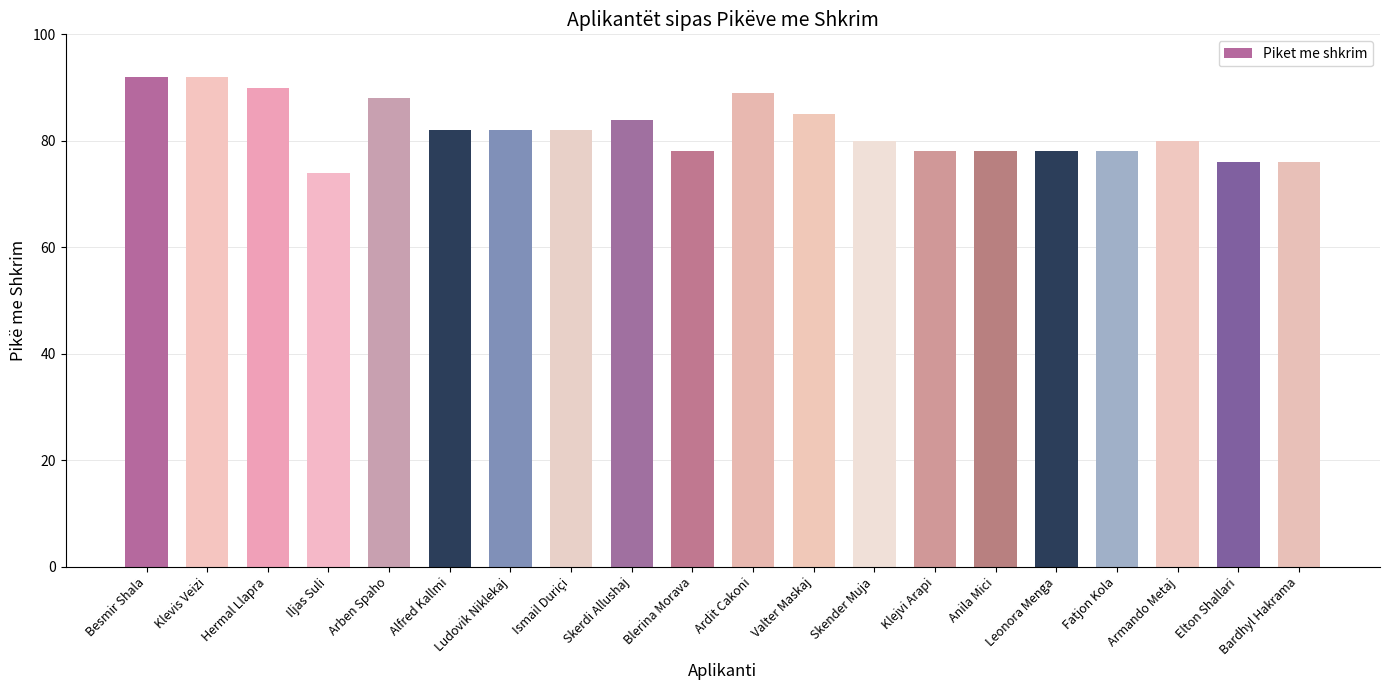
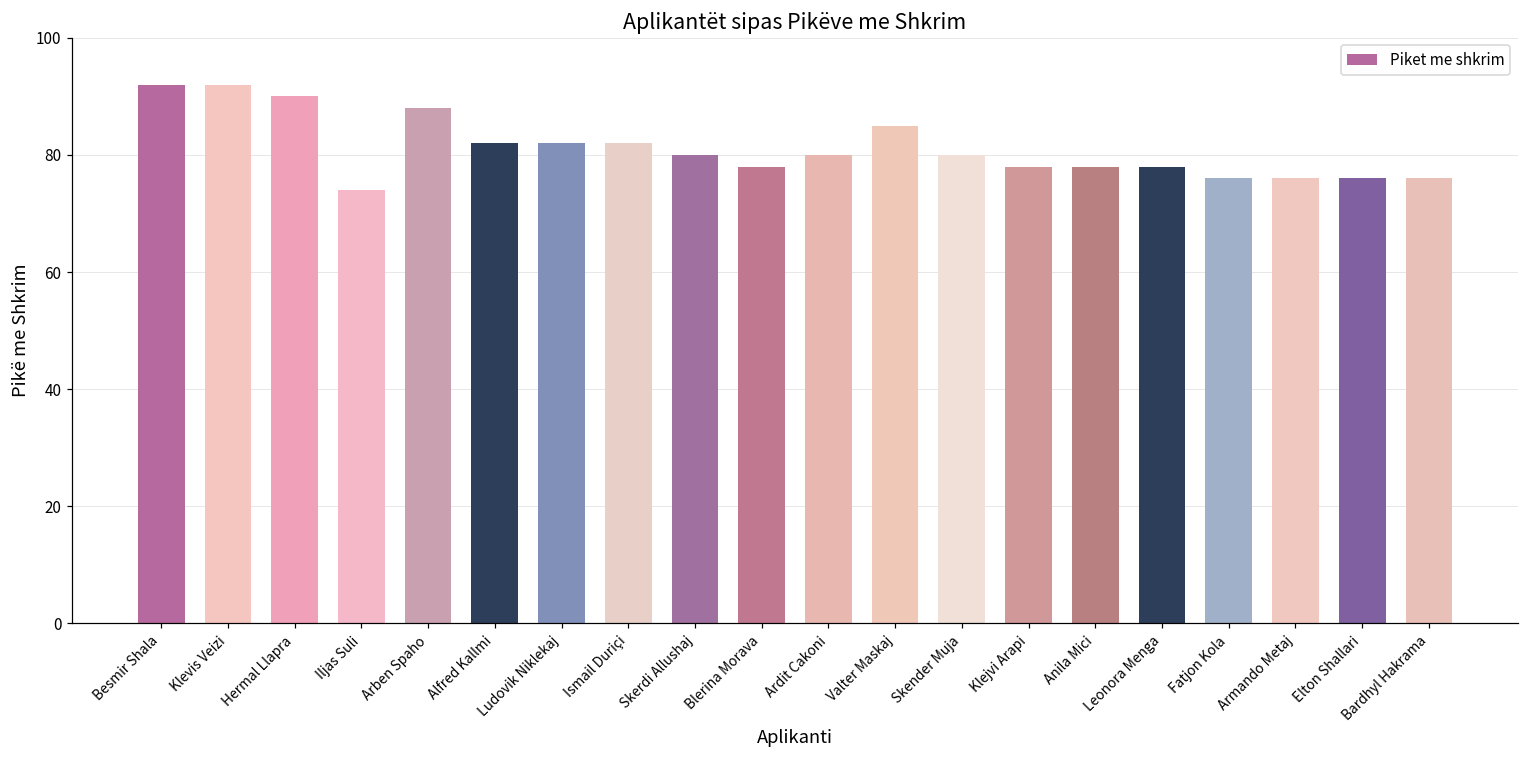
  {
    "Besmir Shala": 92,
    "Klevis Veizi": 92,
    "Hermal Llapra": 90,
    "Iljas Suli": 74,
    "Arben Spaho": 88,
    "Alfred Kallmi": 82,
    "Ludovik Niklekaj": 82,
    "Ismail Duriçi": 82,
-   "Skerdi Allushaj": 84,
+   "Skerdi Allushaj": 80,
    "Blerina Morava": 78,
-   "Ardit Cakoni": 89,
+   "Ardit Cakoni": 80,
    "Valter Maskaj": 85,
    "Skender Muja": 80,
    "Klejvi Arapi": 78,
    "Anila Mici": 78,
    "Leonora Menga": 78,
-   "Fatjon Kola": 78,
-   "Armando Metaj": 80,
+   "Fatjon Kola": 76,
+   "Armando Metaj": 76,
    "Elton Shallari": 76,
    "Bardhyl Hakrama": 76
  }
